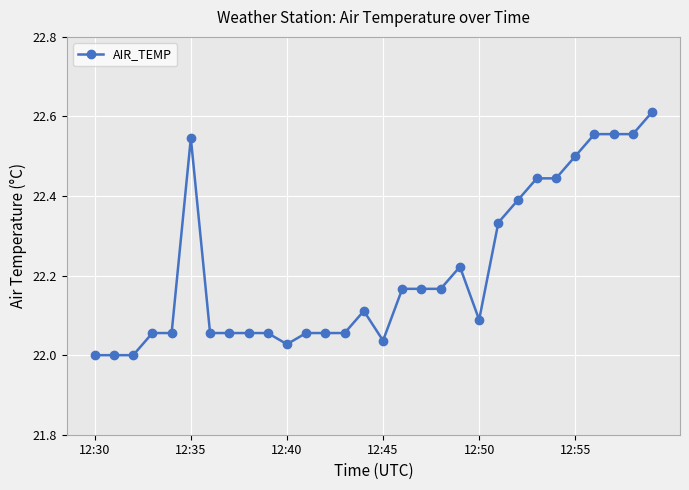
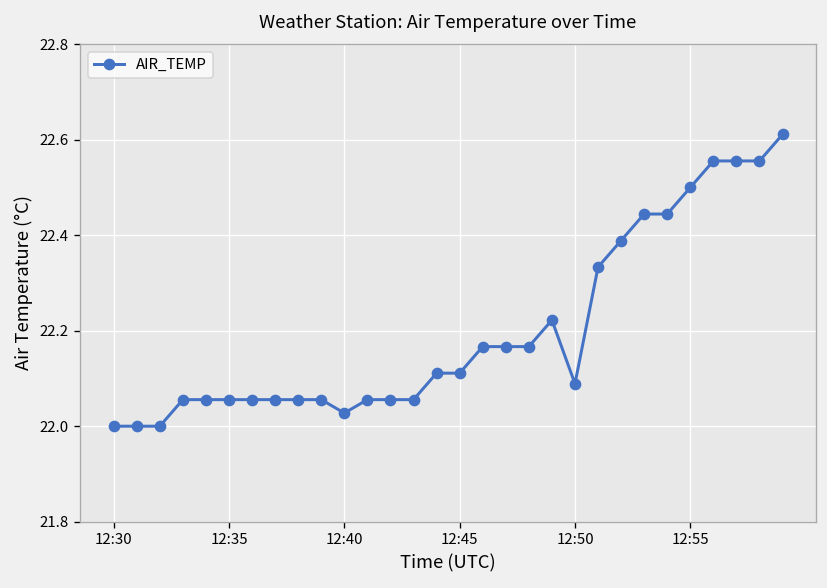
  {
    "12:30": 22.00,
-   "12:35": 22.55,
+   "12:35": 22.06,
    "12:40": 22.03,
-   "12:45": 22.04,
+   "12:45": 22.11,
    "12:50": 22.09,
    "12:55": 22.50
  }
